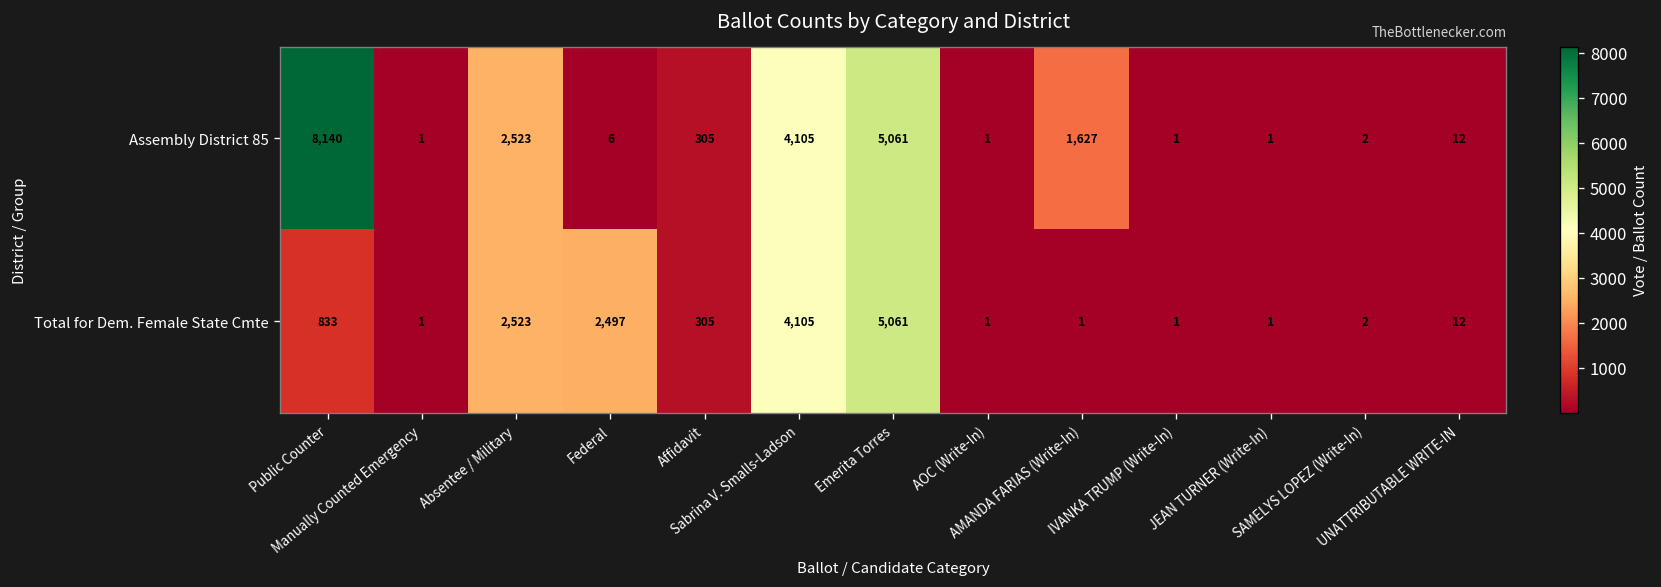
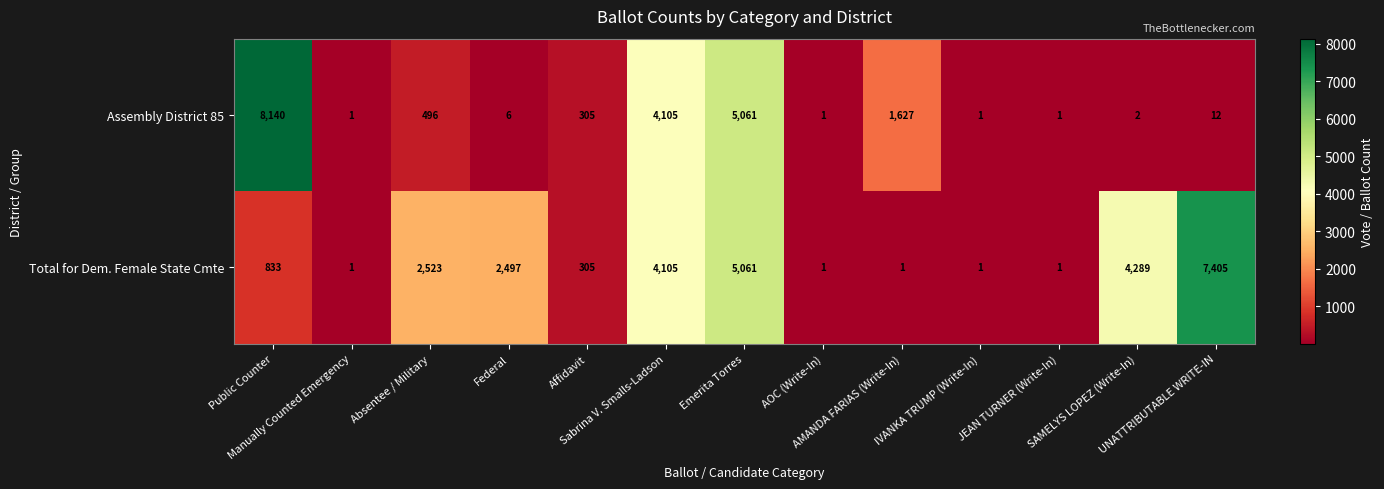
  {
    "Assembly District 85": {
      "Public Counter": "8,140",
      "Manually Counted Emergency": "1",
-     "Absentee / Military": "2,523",
+     "Absentee / Military": "496",
      "Federal": "6",
      "Affidavit": "305",
      "Sabrina V. Smalls-Ladson": "4,105",
      "Emerita Torres": "5,061",
      "AOC (Write-In)": "1",
      "AMANDA FARIAS (Write-In)": "1,627",
      "IVANKA TRUMP (Write-In)": "1",
      "JEAN TURNER (Write-In)": "1",
      "SAMELYS LOPEZ (Write-In)": "2",
      "UNATTRIBUTABLE WRITE-IN": "12"
    },
    "Total for Dem. Female State Cmte": {
      "Public Counter": "833",
      "Manually Counted Emergency": "1",
      "Absentee / Military": "2,523",
      "Federal": "2,497",
      "Affidavit": "305",
      "Sabrina V. Smalls-Ladson": "4,105",
      "Emerita Torres": "5,061",
      "AOC (Write-In)": "1",
      "AMANDA FARIAS (Write-In)": "1",
      "IVANKA TRUMP (Write-In)": "1",
      "JEAN TURNER (Write-In)": "1",
-     "SAMELYS LOPEZ (Write-In)": "2",
-     "UNATTRIBUTABLE WRITE-IN": "12"
+     "SAMELYS LOPEZ (Write-In)": "4,289",
+     "UNATTRIBUTABLE WRITE-IN": "7,405"
    }
  }
